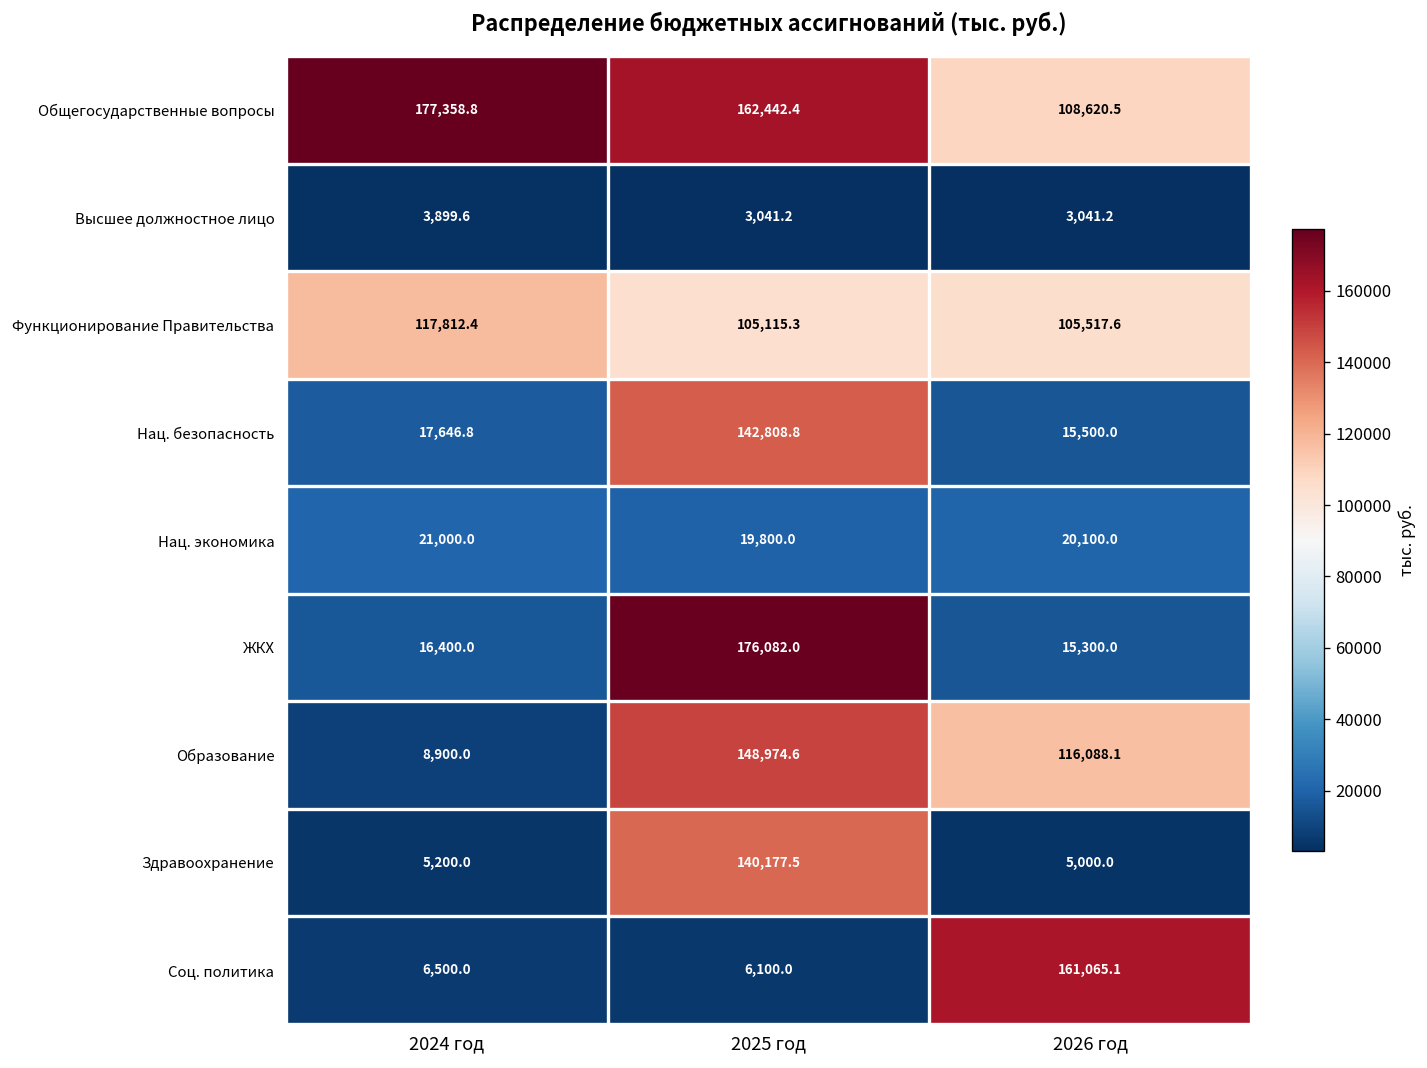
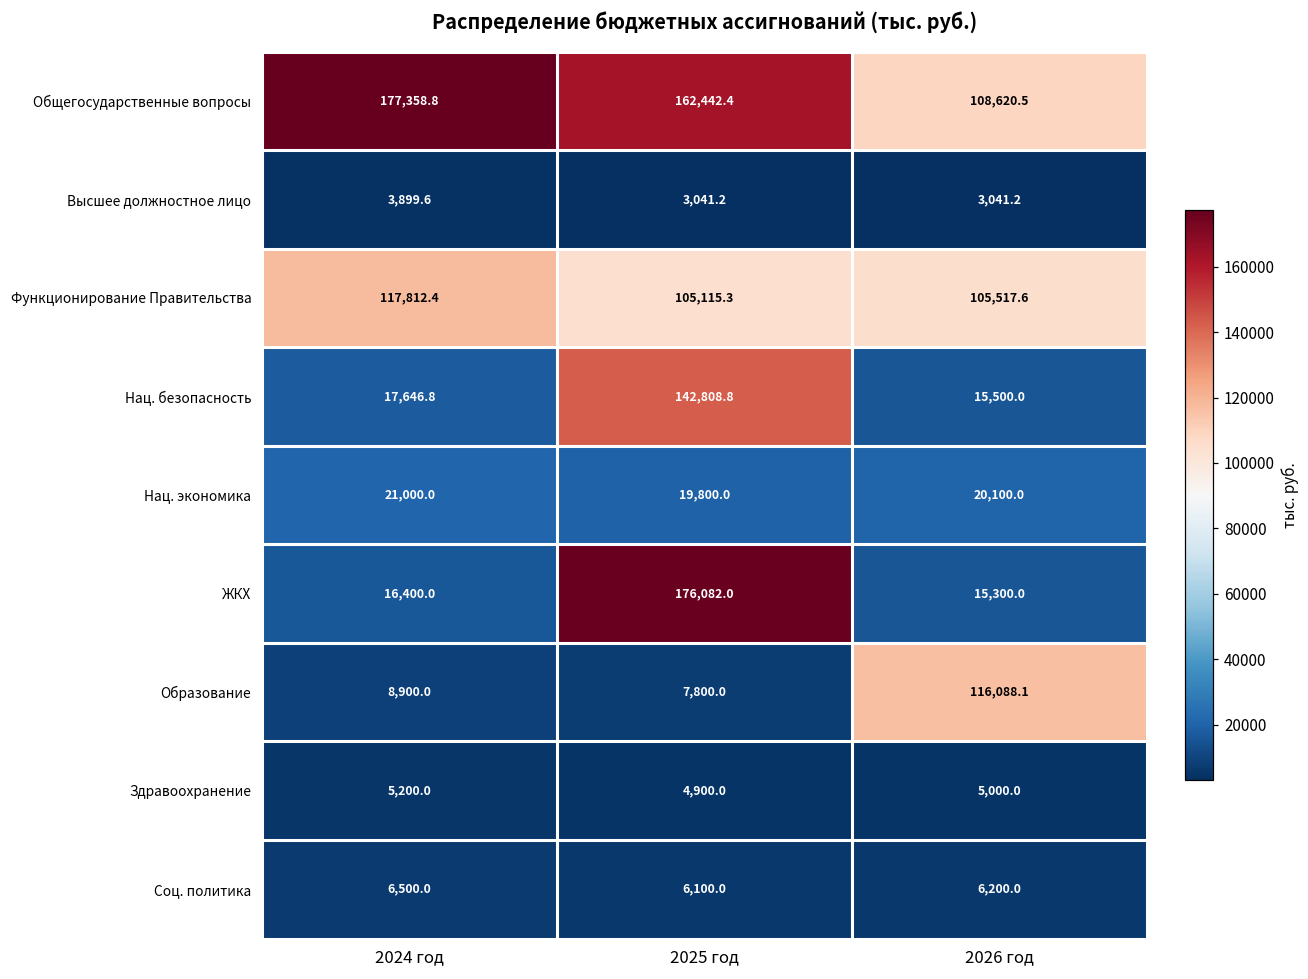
  {
    "Общегосударственные вопросы": {
      "2024 год": "177,358.8",
      "2025 год": "162,442.4",
      "2026 год": "108,620.5"
    },
    "Высшее должностное лицо": {
      "2024 год": "3,899.6",
      "2025 год": "3,041.2",
      "2026 год": "3,041.2"
    },
    "Функционирование Правительства": {
      "2024 год": "117,812.4",
      "2025 год": "105,115.3",
      "2026 год": "105,517.6"
    },
    "Нац. безопасность": {
      "2024 год": "17,646.8",
      "2025 год": "142,808.8",
      "2026 год": "15,500.0"
    },
    "Нац. экономика": {
      "2024 год": "21,000.0",
      "2025 год": "19,800.0",
      "2026 год": "20,100.0"
    },
    "ЖКХ": {
      "2024 год": "16,400.0",
      "2025 год": "176,082.0",
      "2026 год": "15,300.0"
    },
    "Образование": {
      "2024 год": "8,900.0",
-     "2025 год": "148,974.6",
+     "2025 год": "7,800.0",
      "2026 год": "116,088.1"
    },
    "Здравоохранение": {
      "2024 год": "5,200.0",
-     "2025 год": "140,177.5",
+     "2025 год": "4,900.0",
      "2026 год": "5,000.0"
    },
    "Соц. политика": {
      "2024 год": "6,500.0",
      "2025 год": "6,100.0",
-     "2026 год": "161,065.1"
+     "2026 год": "6,200.0"
    }
  }
